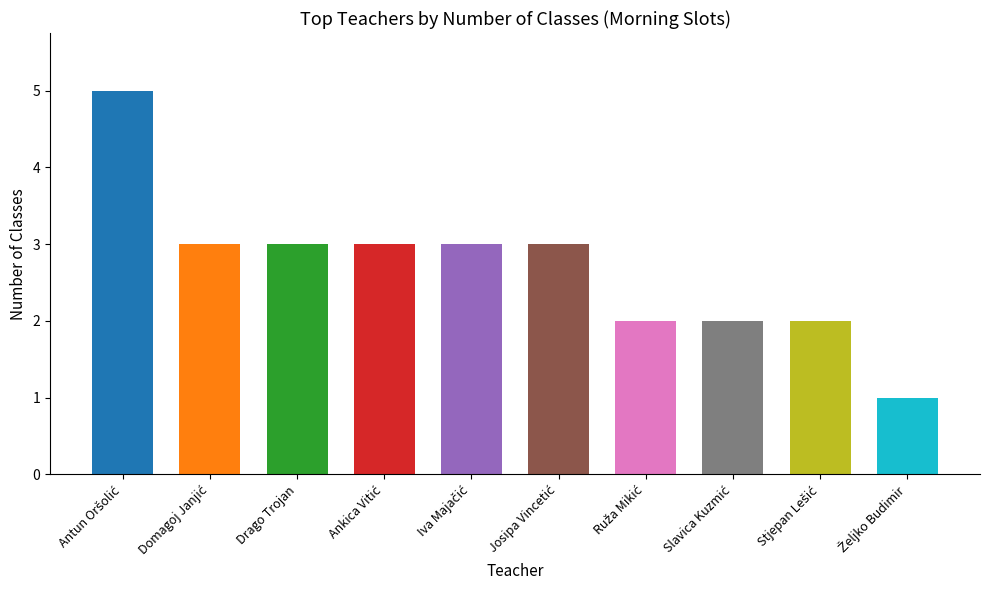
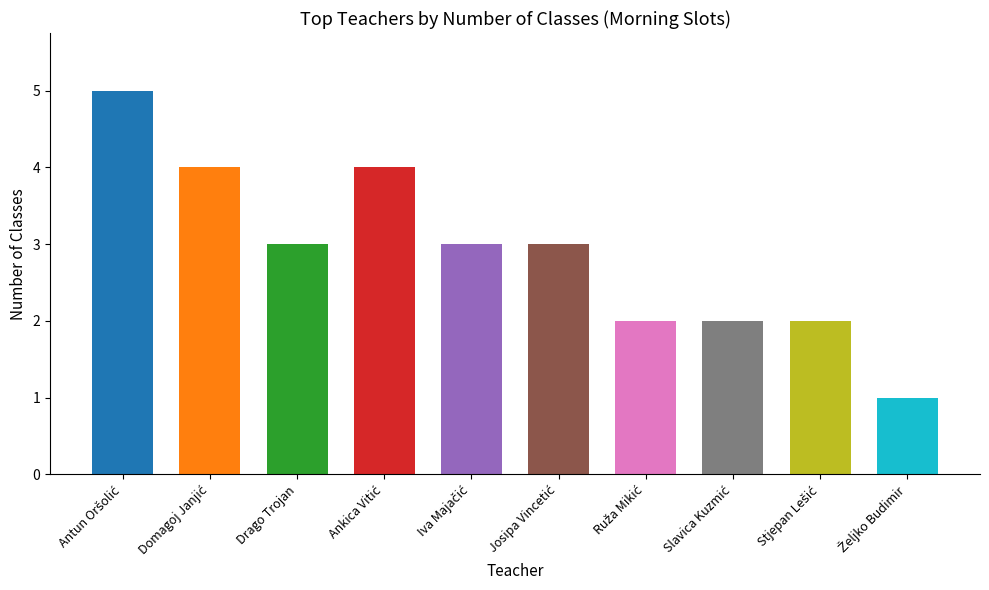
  {
    "Antun Oršolić": 5,
-   "Domagoj Janjić": 3,
+   "Domagoj Janjić": 4,
    "Drago Trojan": 3,
-   "Ankica Vitić": 3,
+   "Ankica Vitić": 4,
    "Iva Majačić": 3,
    "Josipa Vincetić": 3,
    "Ruža Mikić": 2,
    "Slavica Kuzmić": 2,
    "Stjepan Lešić": 2,
    "Željko Budimir": 1
  }
